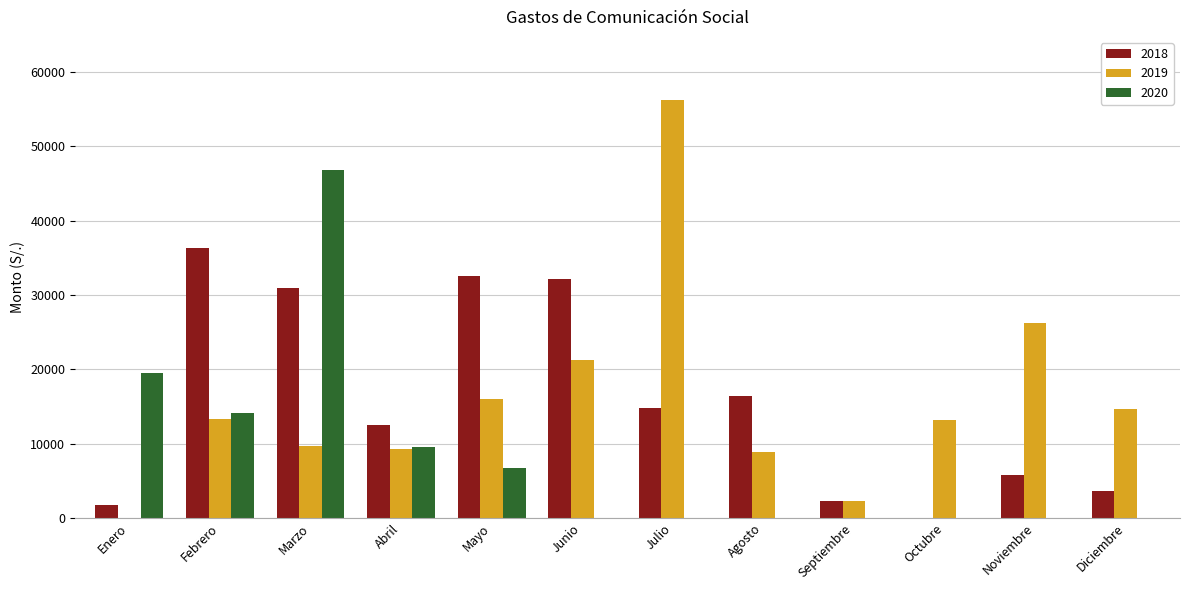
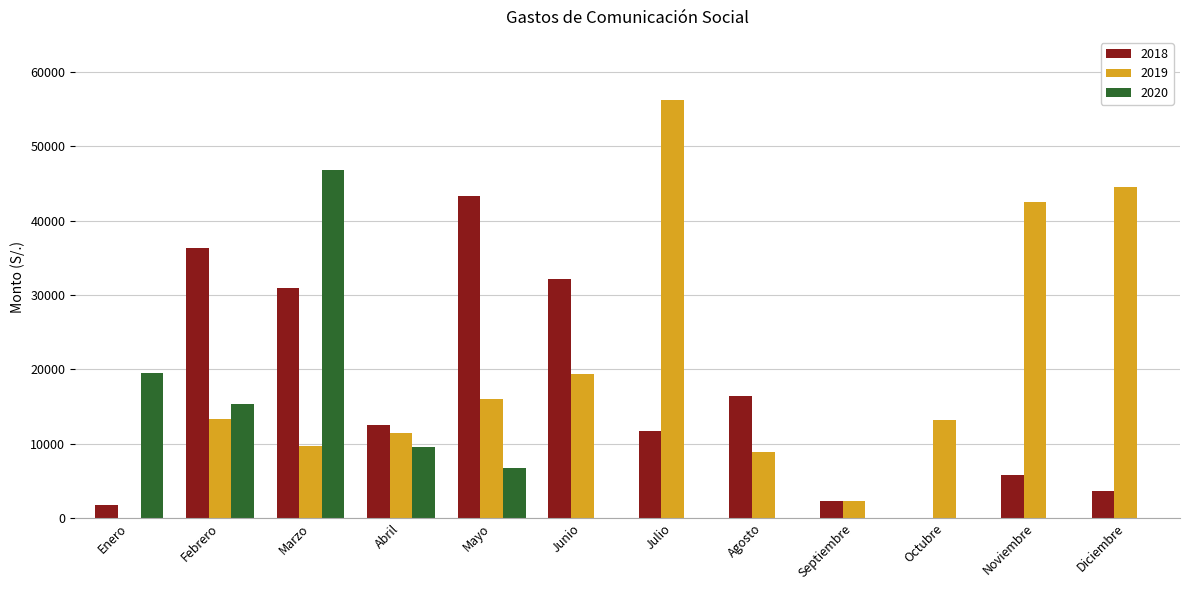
  {
    "2018": {
      "Enero": 2000,
      "Febrero": 36000,
      "Marzo": 31000,
      "Abril": 13000,
-     "Mayo": 32000,
+     "Mayo": 43000,
      "Junio": 32000,
-     "Julio": 15000,
+     "Julio": 12000,
      "Agosto": 16000,
      "Septiembre": 2000,
      "Octubre": 0,
      "Noviembre": 6000,
      "Diciembre": 4000
    },
    "2019": {
      "Enero": 0,
      "Febrero": 13000,
      "Marzo": 10000,
-     "Abril": 9000,
+     "Abril": 11000,
      "Mayo": 16000,
-     "Junio": 21000,
+     "Junio": 19000,
      "Julio": 56000,
      "Agosto": 9000,
      "Septiembre": 2000,
      "Octubre": 13000,
-     "Noviembre": 26000,
-     "Diciembre": 15000
+     "Noviembre": 43000,
+     "Diciembre": 44000
    },
    "2020": {
      "Enero": 19000,
-     "Febrero": 14000,
+     "Febrero": 15000,
      "Marzo": 47000,
      "Abril": 10000,
      "Mayo": 7000,
      "Junio": 0,
      "Julio": 0,
      "Agosto": 0,
      "Septiembre": 0,
      "Octubre": 0,
      "Noviembre": 0,
      "Diciembre": 0
    }
  }
